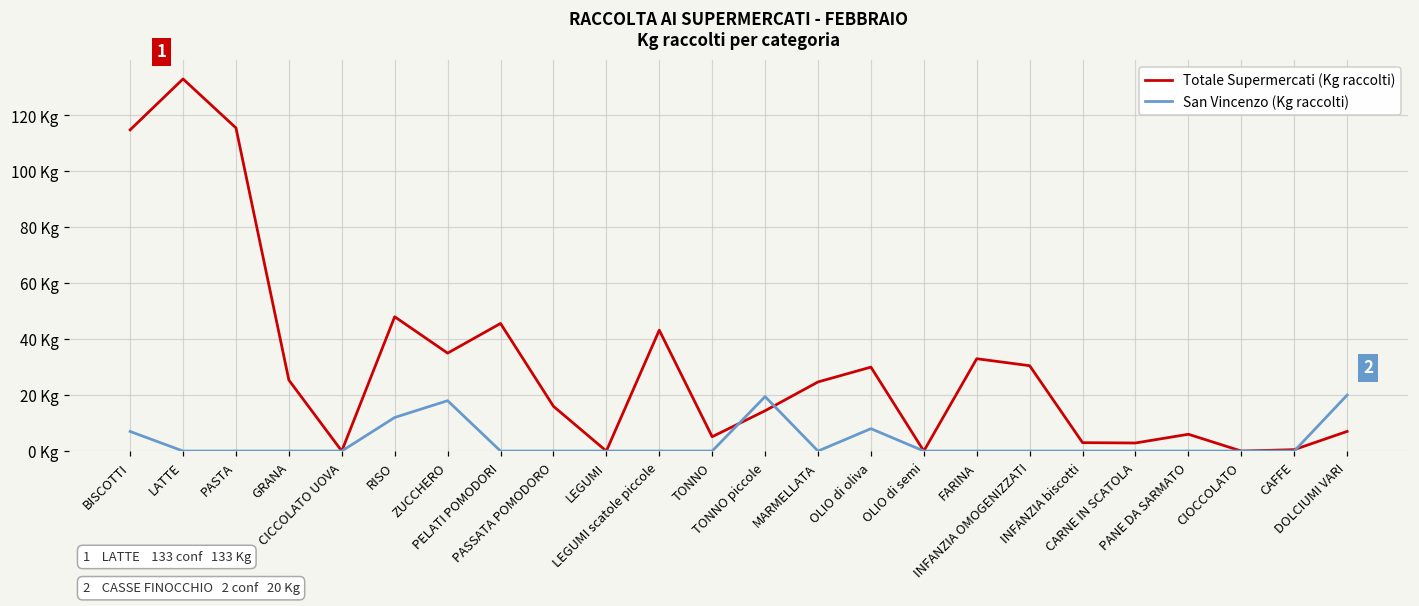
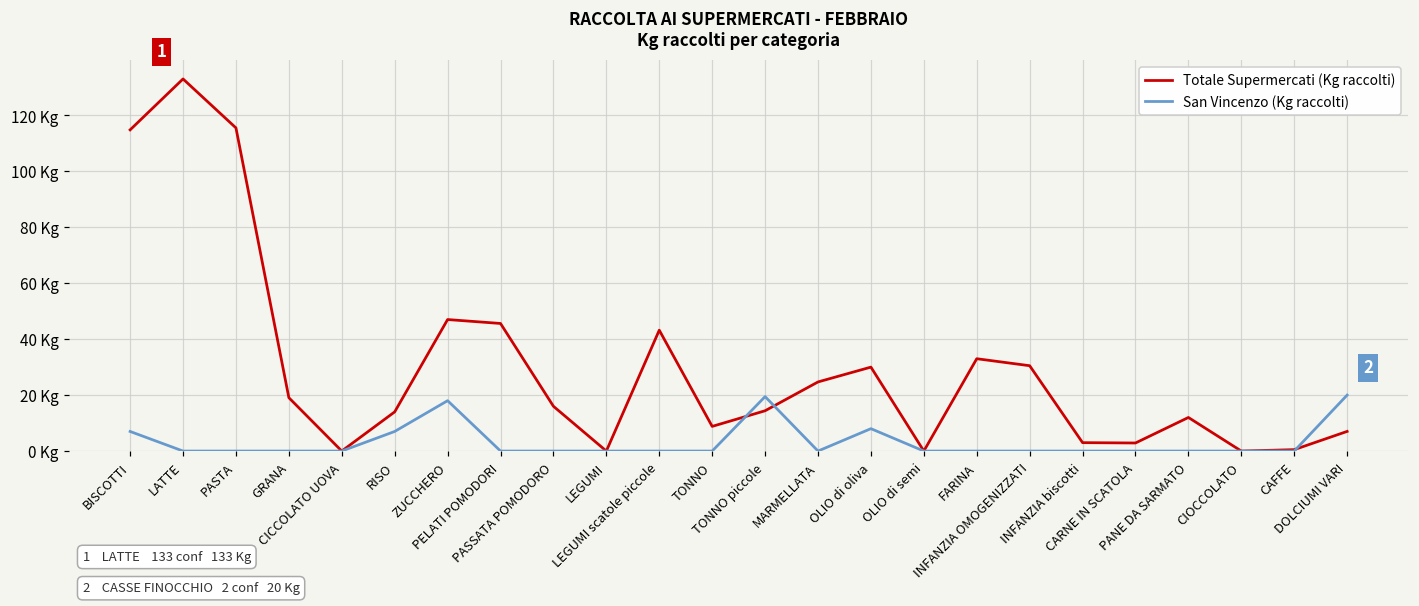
  {
    "Totale Supermercati (Kg raccolti)": {
      "BISCOTTI": "115 Kg",
      "PASTA": "116 Kg",
-     "GRANA": "25 Kg",
-     "RISO": "48 Kg",
-     "ZUCCHERO": "35 Kg",
+     "GRANA": "19 Kg",
+     "RISO": "14 Kg",
+     "ZUCCHERO": "47 Kg",
      "PELATI POMODORI": "46 Kg",
      "PASSATA POMODORO": "16 Kg",
      "LEGUMI scatole piccole": "43 Kg",
-     "TONNO": "5 Kg",
+     "TONNO": "9 Kg",
      "TONNO piccole": "14 Kg",
      "MARMELLATA": "25 Kg",
      "OLIO di oliva": "30 Kg",
      "FARINA": "33 Kg",
      "INFANZIA OMOGENIZZATI": "31 Kg",
      "INFANZIA biscotti": "3 Kg",
      "CARNE IN SCATOLA": "3 Kg",
-     "PANE DA SARMATO": "6 Kg",
+     "PANE DA SARMATO": "12 Kg",
      "DOLCIUMI VARI": "7 Kg"
    },
    "San Vincenzo (Kg raccolti)": {
      "BISCOTTI": "7 Kg",
      "LATTE": "0 Kg",
      "PASTA": "0 Kg",
      "GRANA": "0 Kg",
-     "RISO": "12 Kg",
+     "RISO": "7 Kg",
      "ZUCCHERO": "18 Kg",
      "PELATI POMODORI": "0 Kg",
      "PASSATA POMODORO": "0 Kg",
      "LEGUMI scatole piccole": "0 Kg",
      "TONNO": "0 Kg",
      "TONNO piccole": "19 Kg",
      "MARMELLATA": "0 Kg",
      "OLIO di oliva": "8 Kg",
      "FARINA": "0 Kg",
      "INFANZIA OMOGENIZZATI": "0 Kg",
      "INFANZIA biscotti": "0 Kg",
      "CARNE IN SCATOLA": "0 Kg",
      "PANE DA SARMATO": "0 Kg"
    }
  }
